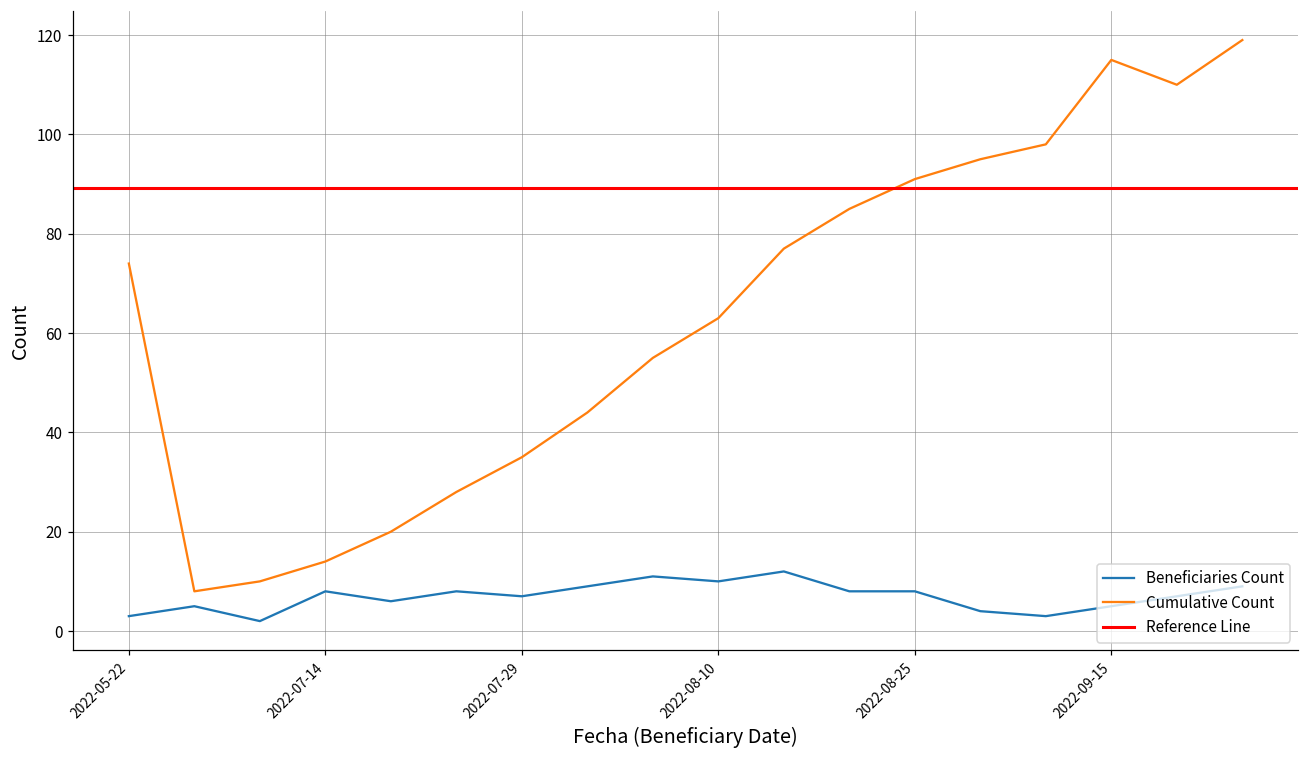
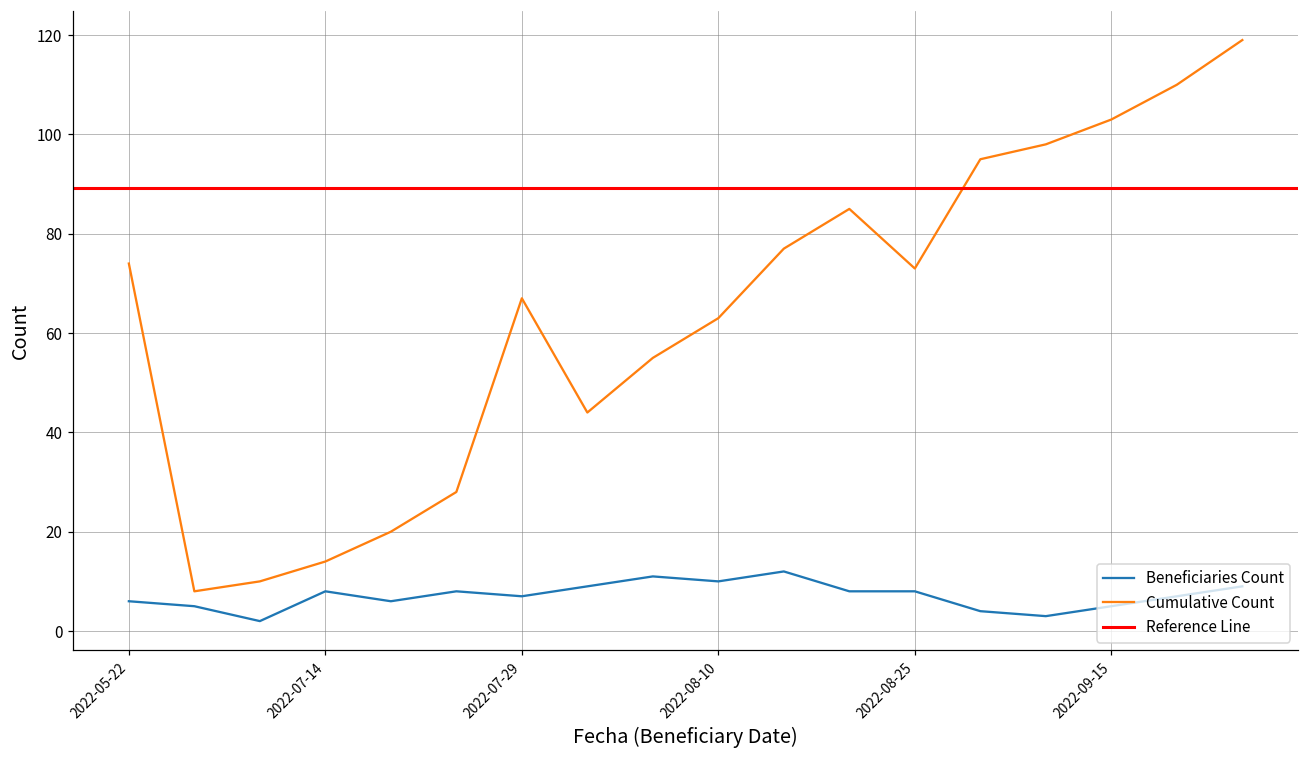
  {
    "Beneficiaries Count": {
-     "2022-05-22": 3,
+     "2022-05-22": 6,
      "2022-07-14": 8,
      "2022-07-29": 7,
      "2022-08-10": 10,
      "2022-08-25": 8
    },
    "Cumulative Count": {
      "2022-05-22": 74,
      "2022-07-14": 14,
-     "2022-07-29": 35,
+     "2022-07-29": 67,
      "2022-08-10": 63,
-     "2022-08-25": 91,
-     "2022-09-15": 115
+     "2022-08-25": 73,
+     "2022-09-15": 103
    }
  }
